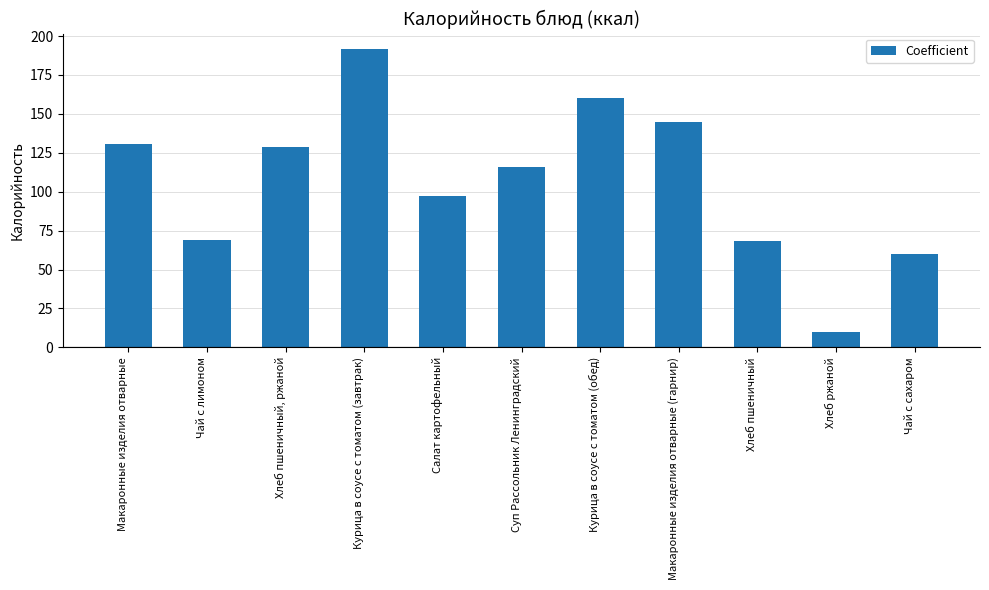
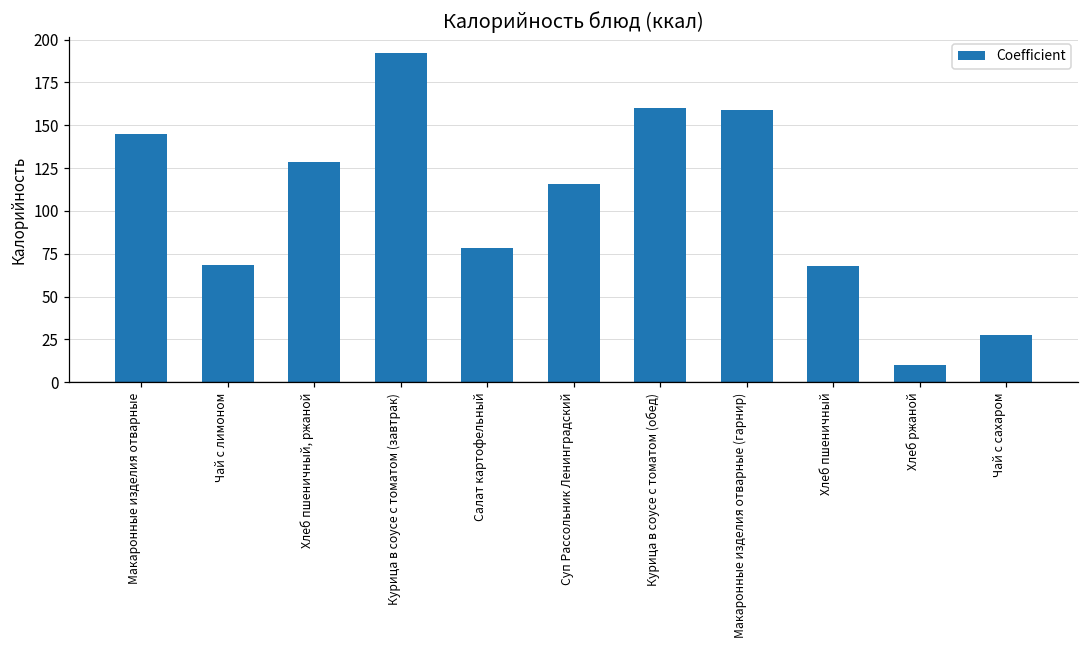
  {
-   "Макаронные изделия отварные": 131,
+   "Макаронные изделия отварные": 145,
    "Чай с лимоном": 69,
    "Хлеб пшеничный, ржаной": 129,
    "Курица в соусе с томатом (завтрак)": 192,
-   "Салат картофельный": 97,
+   "Салат картофельный": 78,
    "Суп Рассольник Ленинградский": 116,
    "Курица в соусе с томатом (обед)": 160,
-   "Макаронные изделия отварные (гарнир)": 145,
+   "Макаронные изделия отварные (гарнир)": 159,
    "Хлеб пшеничный": 68,
    "Хлеб ржаной": 10,
-   "Чай с сахаром": 60
+   "Чай с сахаром": 27
  }
